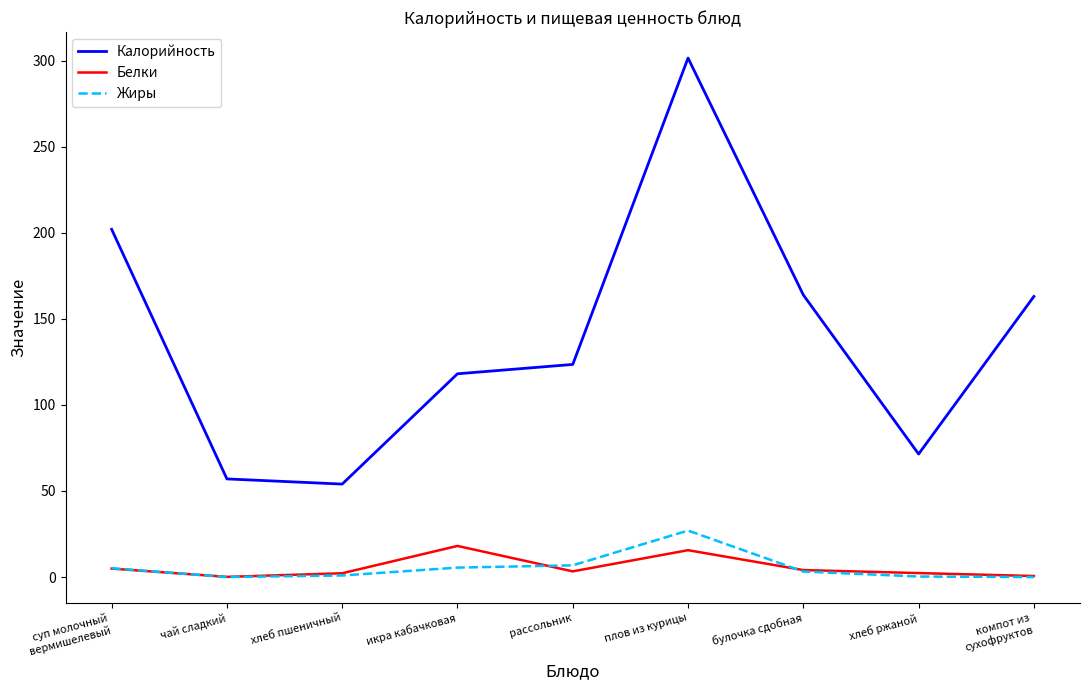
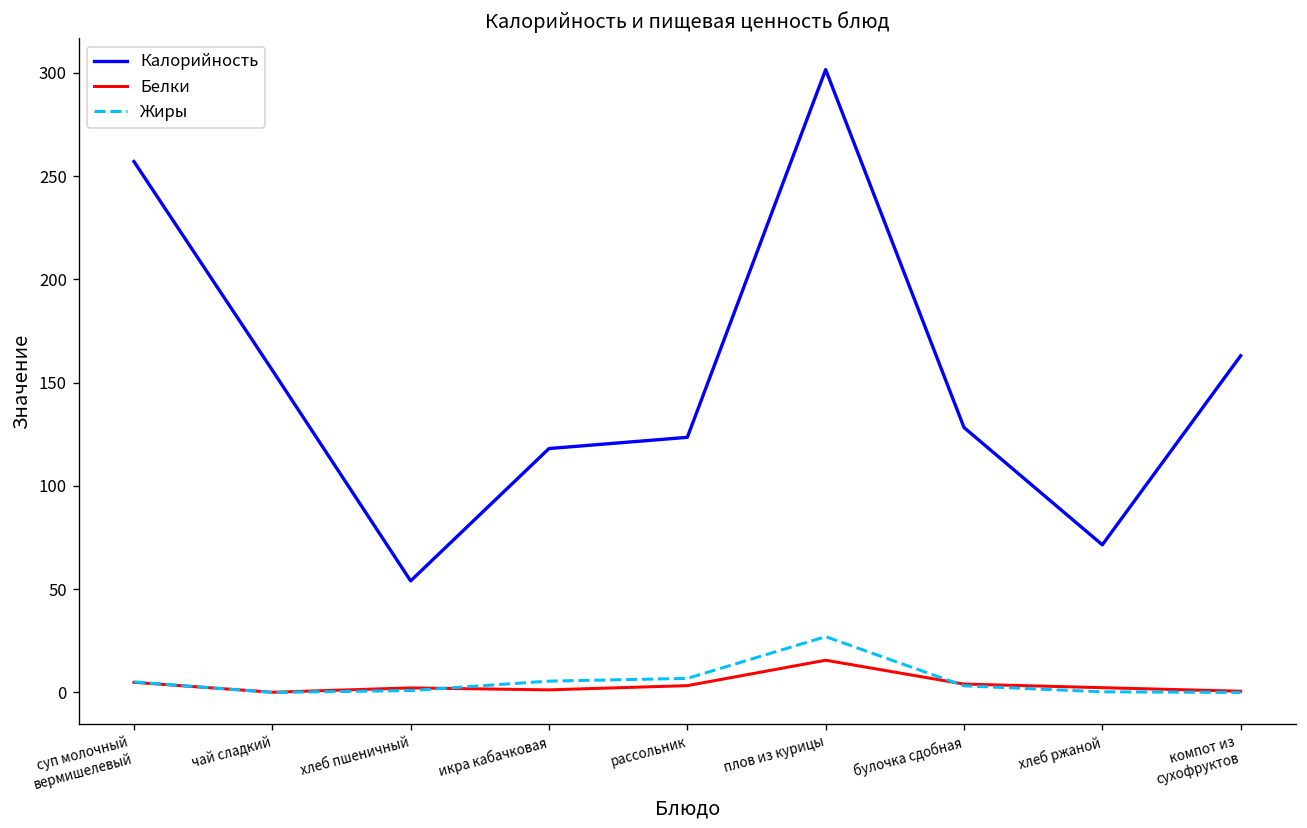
  {
    "Калорийность": {
-     "суп молочный вермишелевый": 202,
-     "чай сладкий": 57,
+     "суп молочный вермишелевый": 257,
+     "чай сладкий": 156,
      "хлеб пшеничный": 54,
      "икра кабачковая": 118,
      "рассольник": 124,
      "плов из курицы": 302,
-     "булочка сдобная": 164,
+     "булочка сдобная": 128,
      "хлеб ржаной": 71,
      "компот из сухофруктов": 163
    },
    "Белки": {
-     "икра кабачковая": 18,
+     "икра кабачковая": 1,
      "рассольник": 3,
      "плов из курицы": 16,
      "хлеб ржаной": 2
    },
    "Жиры": {
      "икра кабачковая": 5,
      "рассольник": 7,
      "плов из курицы": 27,
      "хлеб ржаной": 0
    }
  }
